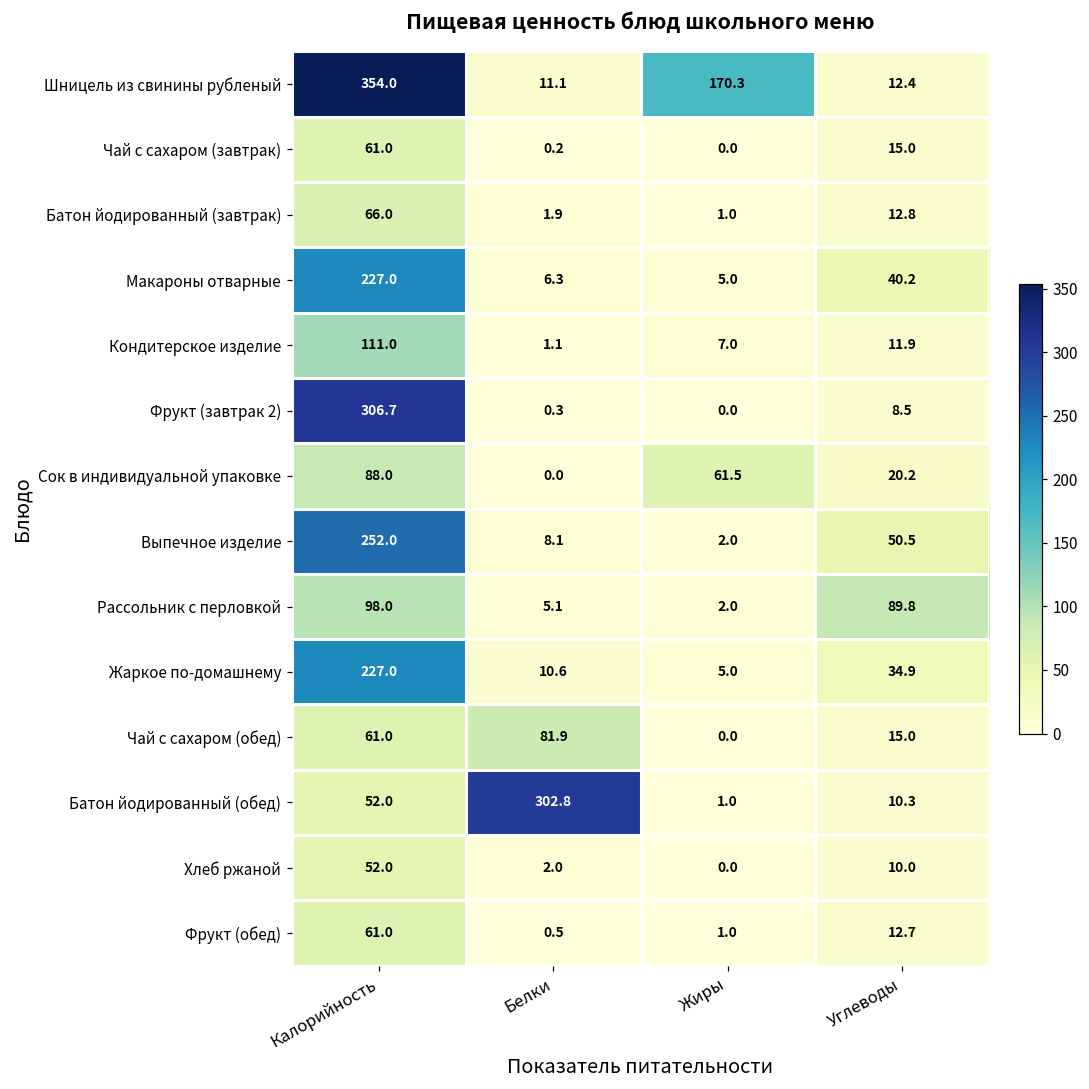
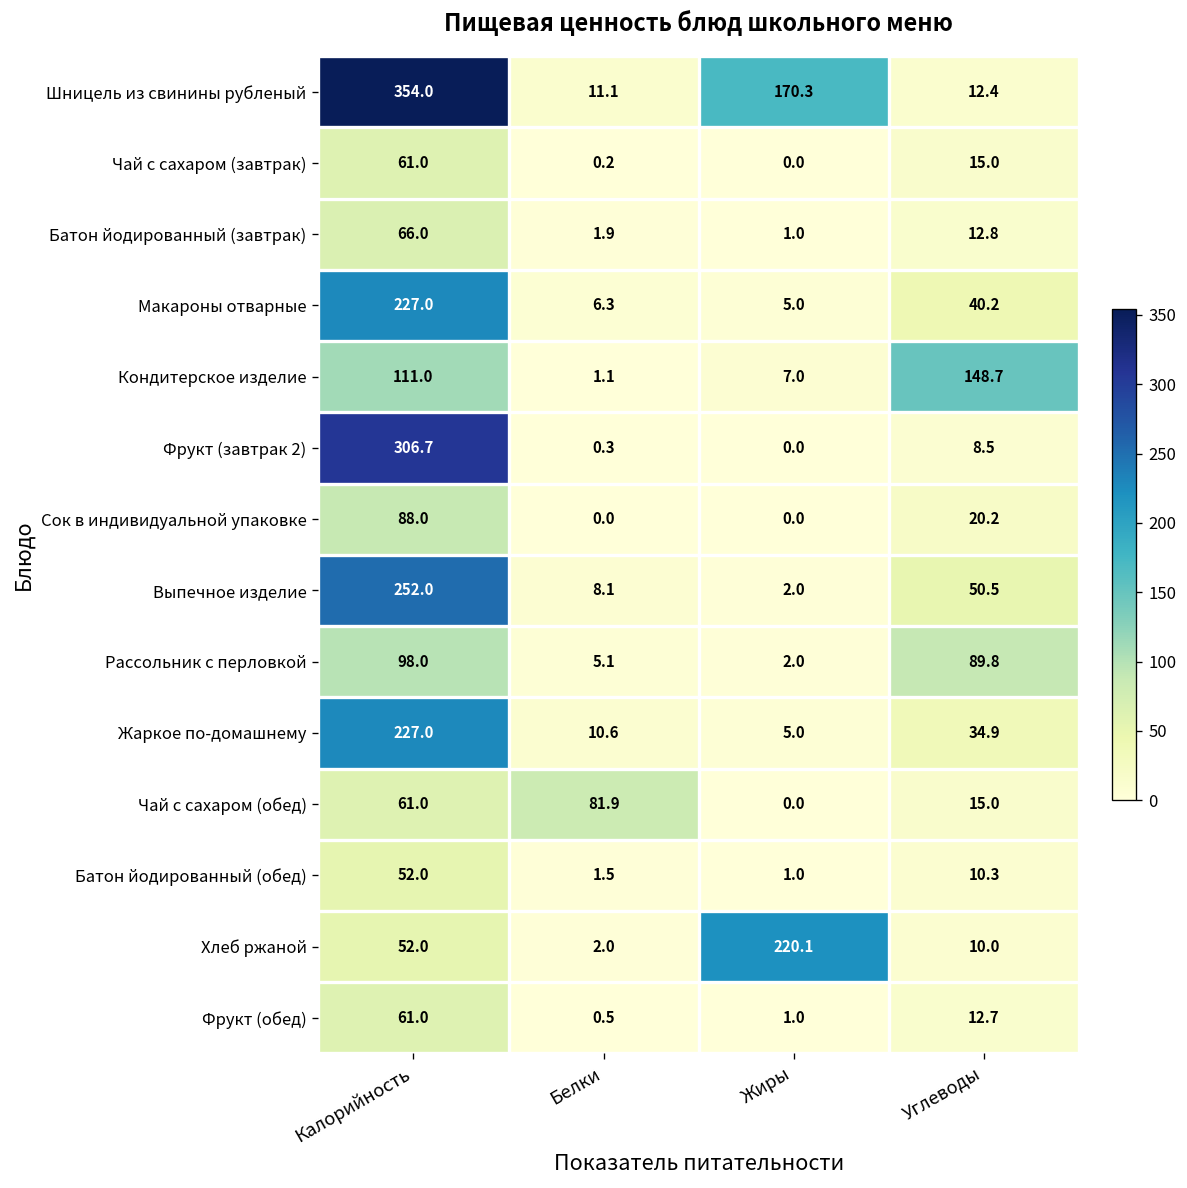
  {
    "Шницель из свинины рубленый": {
      "Калорийность": 354.0,
      "Белки": 11.1,
      "Жиры": 170.3,
      "Углеводы": 12.4
    },
    "Чай с сахаром (завтрак)": {
      "Калорийность": 61.0,
      "Белки": 0.2,
      "Жиры": 0.0,
      "Углеводы": 15.0
    },
    "Батон йодированный (завтрак)": {
      "Калорийность": 66.0,
      "Белки": 1.9,
      "Жиры": 1.0,
      "Углеводы": 12.8
    },
    "Макароны отварные": {
      "Калорийность": 227.0,
      "Белки": 6.3,
      "Жиры": 5.0,
      "Углеводы": 40.2
    },
    "Кондитерское изделие": {
      "Калорийность": 111.0,
      "Белки": 1.1,
      "Жиры": 7.0,
-     "Углеводы": 11.9
+     "Углеводы": 148.7
    },
    "Фрукт (завтрак 2)": {
      "Калорийность": 306.7,
      "Белки": 0.3,
      "Жиры": 0.0,
      "Углеводы": 8.5
    },
    "Сок в индивидуальной упаковке": {
      "Калорийность": 88.0,
      "Белки": 0.0,
-     "Жиры": 61.5,
+     "Жиры": 0.0,
      "Углеводы": 20.2
    },
    "Выпечное изделие": {
      "Калорийность": 252.0,
      "Белки": 8.1,
      "Жиры": 2.0,
      "Углеводы": 50.5
    },
    "Рассольник с перловкой": {
      "Калорийность": 98.0,
      "Белки": 5.1,
      "Жиры": 2.0,
      "Углеводы": 89.8
    },
    "Жаркое по-домашнему": {
      "Калорийность": 227.0,
      "Белки": 10.6,
      "Жиры": 5.0,
      "Углеводы": 34.9
    },
    "Чай с сахаром (обед)": {
      "Калорийность": 61.0,
      "Белки": 81.9,
      "Жиры": 0.0,
      "Углеводы": 15.0
    },
    "Батон йодированный (обед)": {
      "Калорийность": 52.0,
-     "Белки": 302.8,
+     "Белки": 1.5,
      "Жиры": 1.0,
      "Углеводы": 10.3
    },
    "Хлеб ржаной": {
      "Калорийность": 52.0,
      "Белки": 2.0,
-     "Жиры": 0.0,
+     "Жиры": 220.1,
      "Углеводы": 10.0
    },
    "Фрукт (обед)": {
      "Калорийность": 61.0,
      "Белки": 0.5,
      "Жиры": 1.0,
      "Углеводы": 12.7
    }
  }
